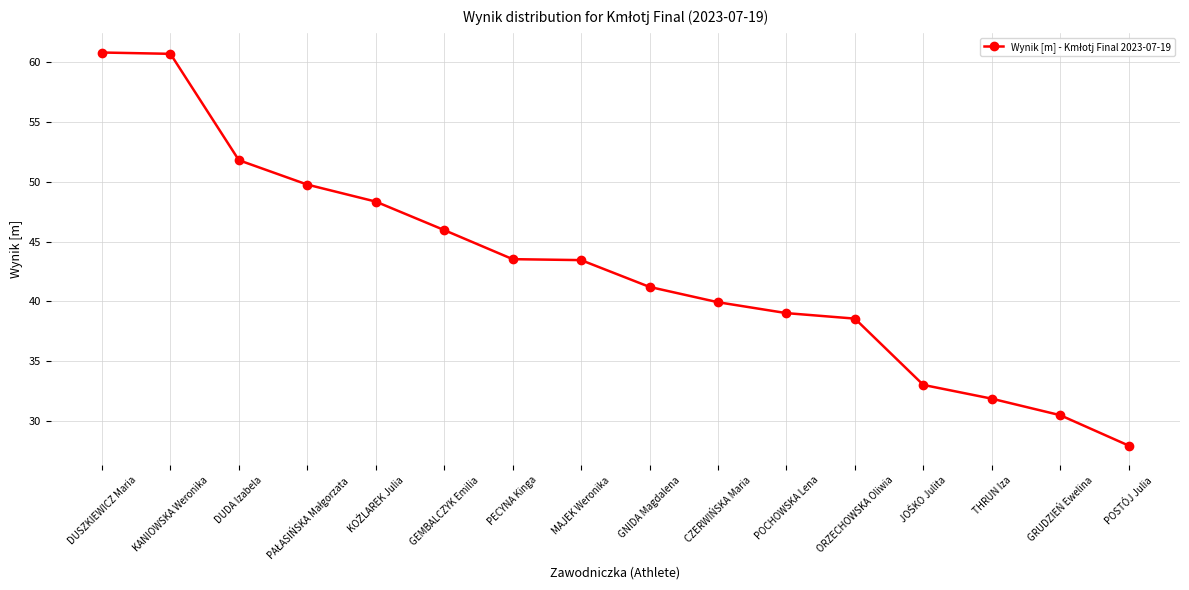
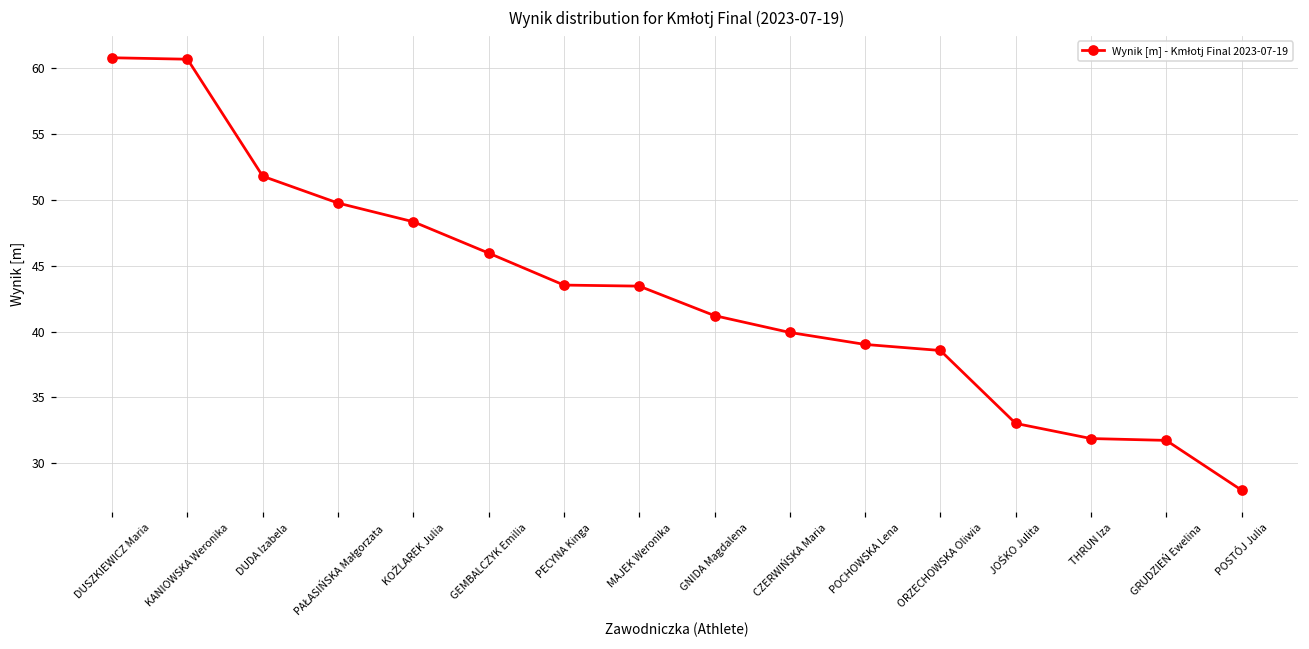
  {
    "DUSZKIEWICZ Maria": 60.8,
    "KANIOWSKA Weronika": 60.7,
    "DUDA Izabela": 51.8,
    "PAŁASIŃSKA Małgorzata": 49.8,
    "KOŹLAREK Julia": 48.3,
    "GEMBALCZYK Emilia": 46.0,
    "PECYNA Kinga": 43.5,
    "MAJEK Weronika": 43.5,
    "GNIDA Magdalena": 41.2,
    "CZERWIŃSKA Maria": 39.9,
    "POCHOWSKA Lena": 39.0,
    "ORZECHOWSKA Oliwia": 38.6,
    "JOŚKO Julita": 33.0,
    "THRUN Iza": 31.9,
-   "GRUDZIEŃ Ewelina": 30.5,
+   "GRUDZIEŃ Ewelina": 31.7,
    "POSTÓJ Julia": 28.0
  }
